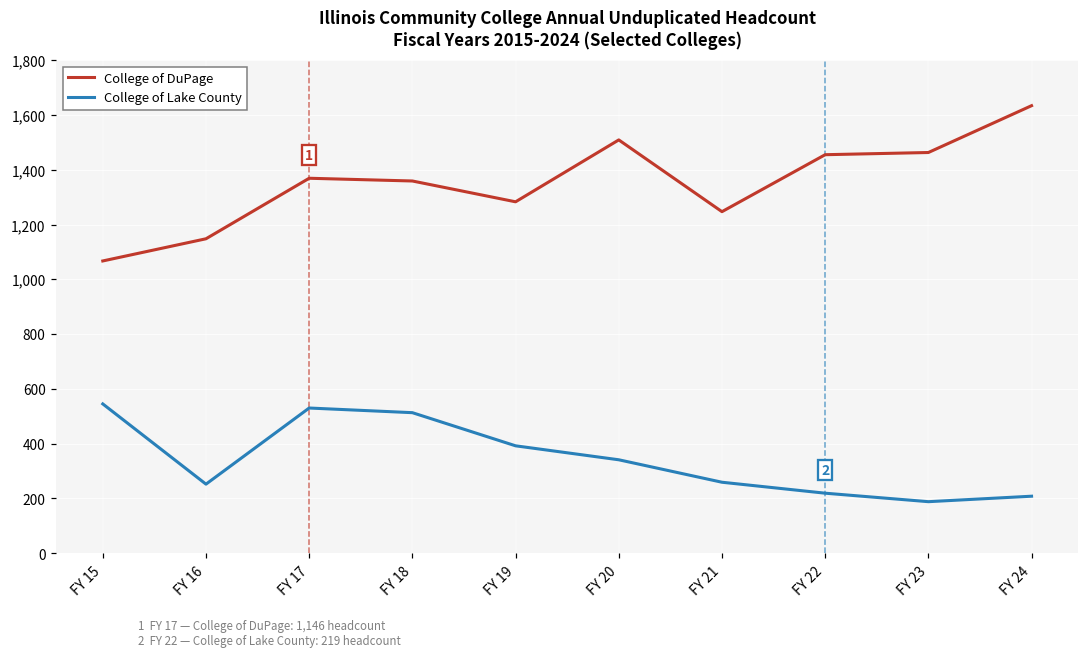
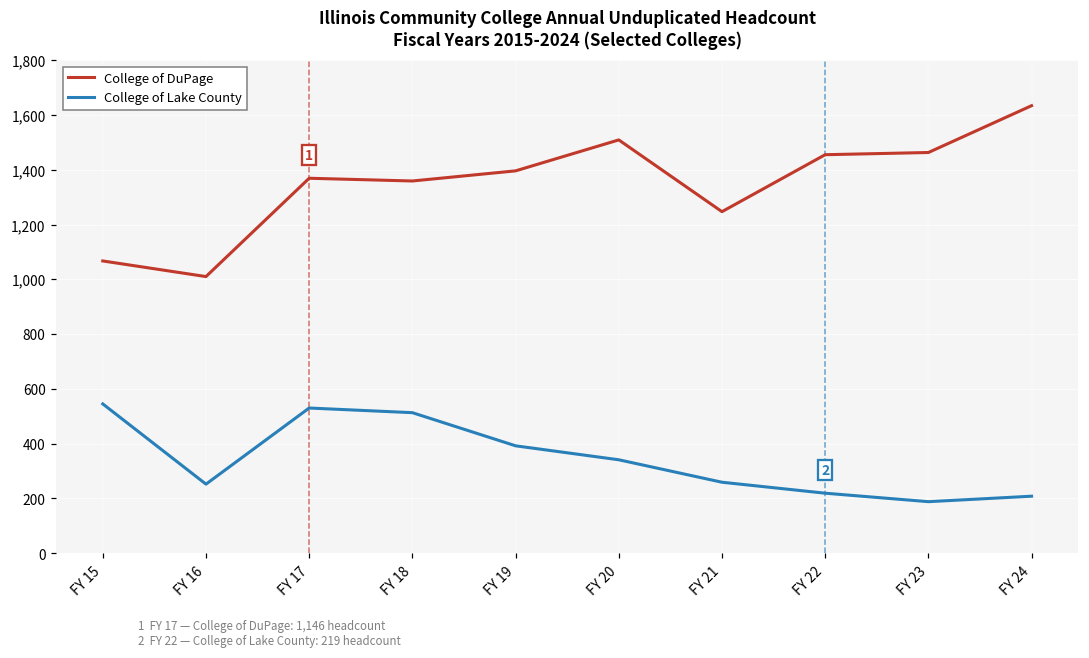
  {
    "College of DuPage": {
      "FY 15": "1,070",
-     "FY 16": "1,150",
+     "FY 16": "1,010",
      "FY 18": "1,360",
-     "FY 19": "1,280",
+     "FY 19": "1,400",
      "FY 20": "1,510",
      "FY 21": "1,250",
      "FY 22": "1,460",
      "FY 23": "1,460",
      "FY 24": "1,630"
    },
    "College of Lake County": {
      "FY 15": "550",
      "FY 16": "250",
      "FY 17": "530",
      "FY 18": "510",
      "FY 19": "390",
      "FY 20": "340",
      "FY 21": "260",
      "FY 23": "190",
      "FY 24": "210"
    }
  }
